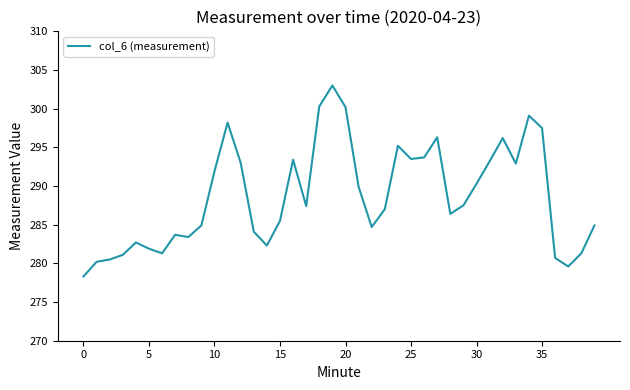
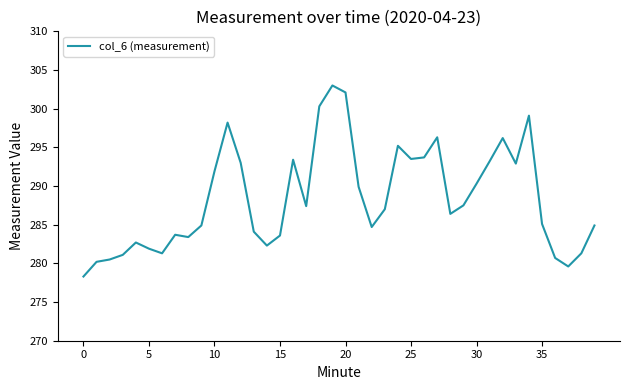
  {
    "0": 278,
    "5": 282,
    "10": 292,
-   "15": 286,
-   "20": 300,
+   "15": 284,
+   "20": 302,
    "25": 294,
    "30": 290,
-   "35": 298
+   "35": 285
  }
